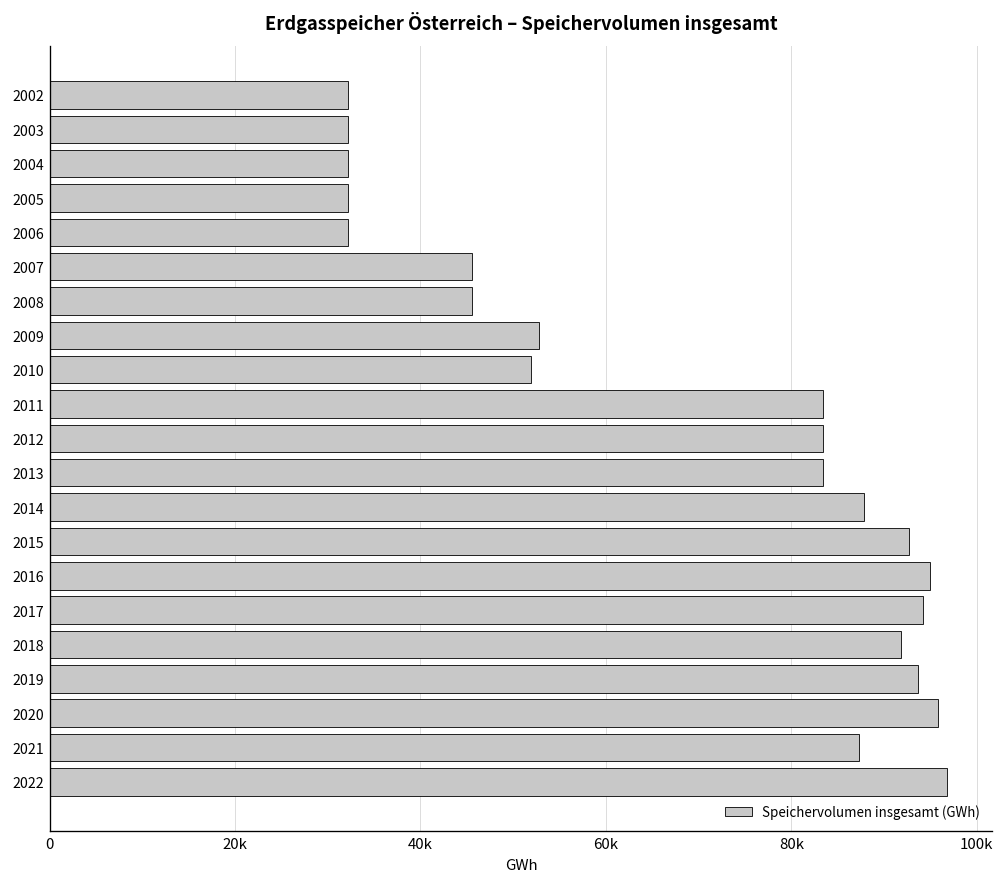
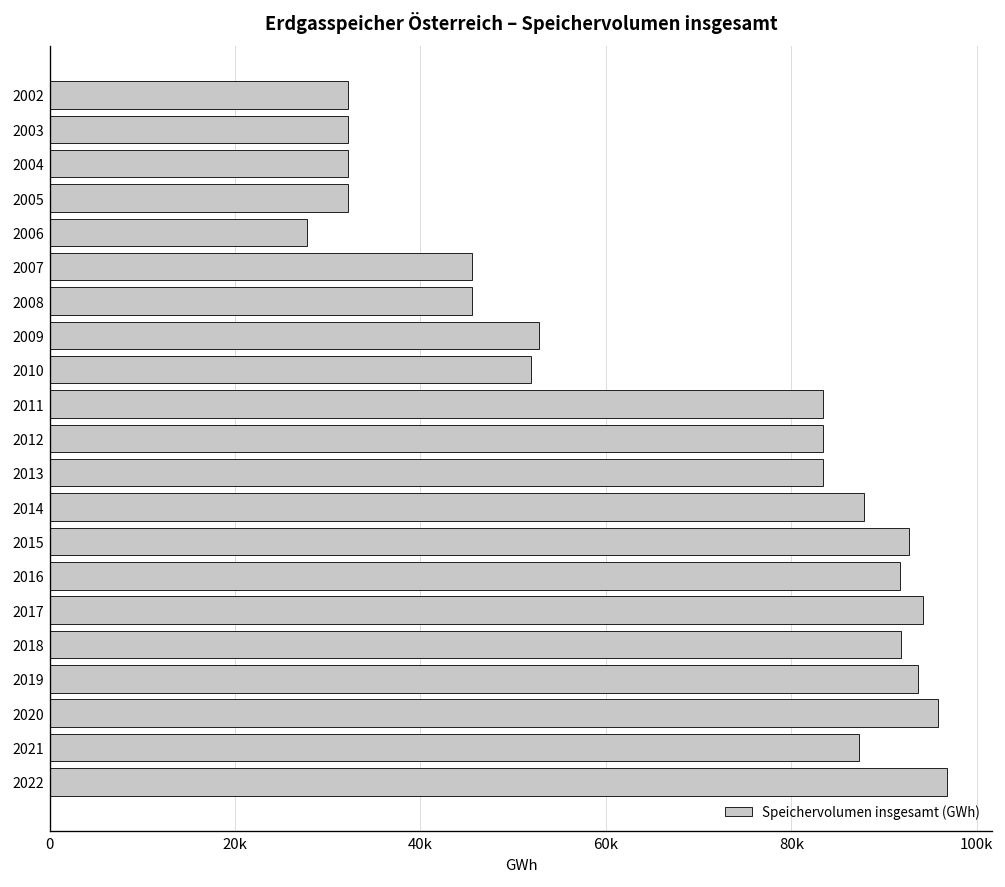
  {
    "2002": 32000,
    "2003": 32000,
    "2004": 32000,
    "2005": 32000,
-   "2006": 32000,
+   "2006": 28000,
    "2007": 46000,
    "2008": 46000,
    "2009": 53000,
    "2010": 52000,
    "2011": 83000,
    "2012": 83000,
    "2013": 83000,
    "2014": 88000,
    "2015": 93000,
-   "2016": 95000,
+   "2016": 92000,
    "2017": 94000,
    "2018": 92000,
    "2019": 94000,
    "2020": 96000,
    "2021": 87000,
    "2022": 97000
  }
